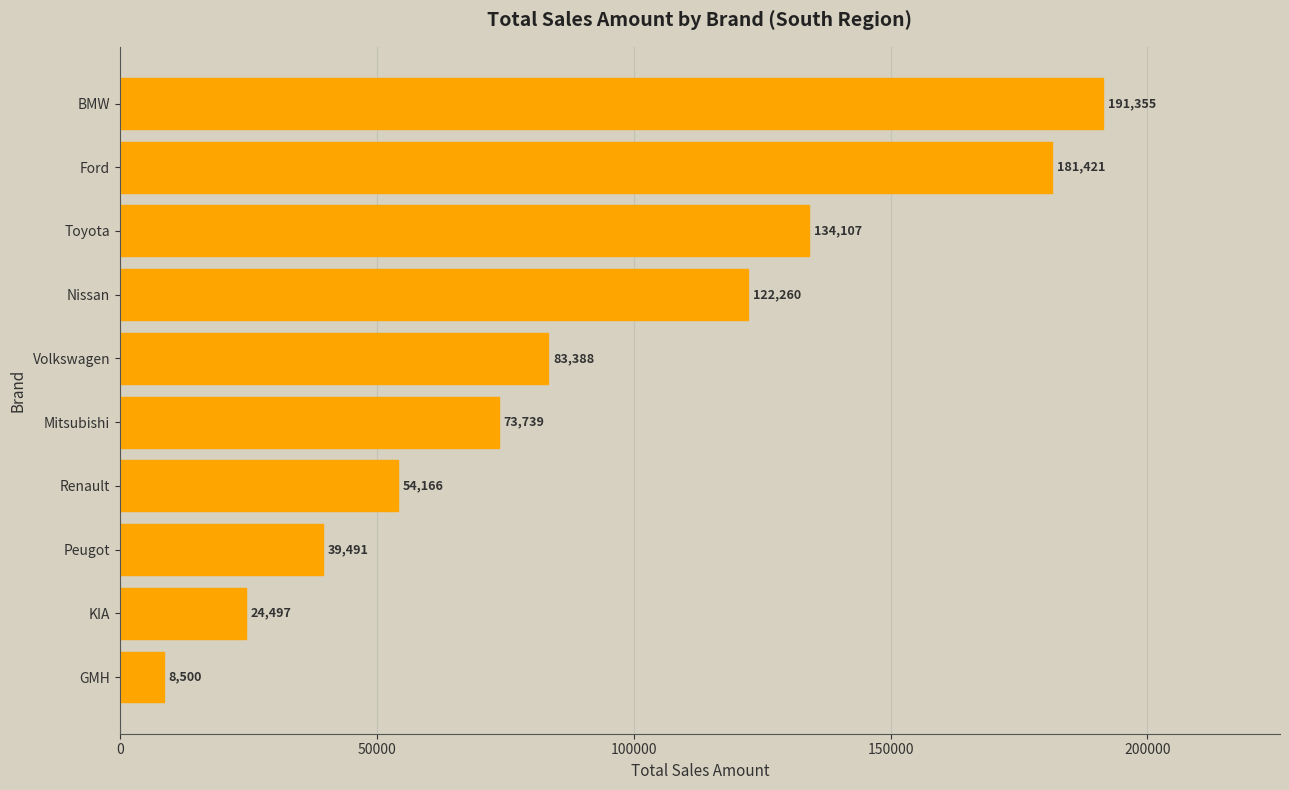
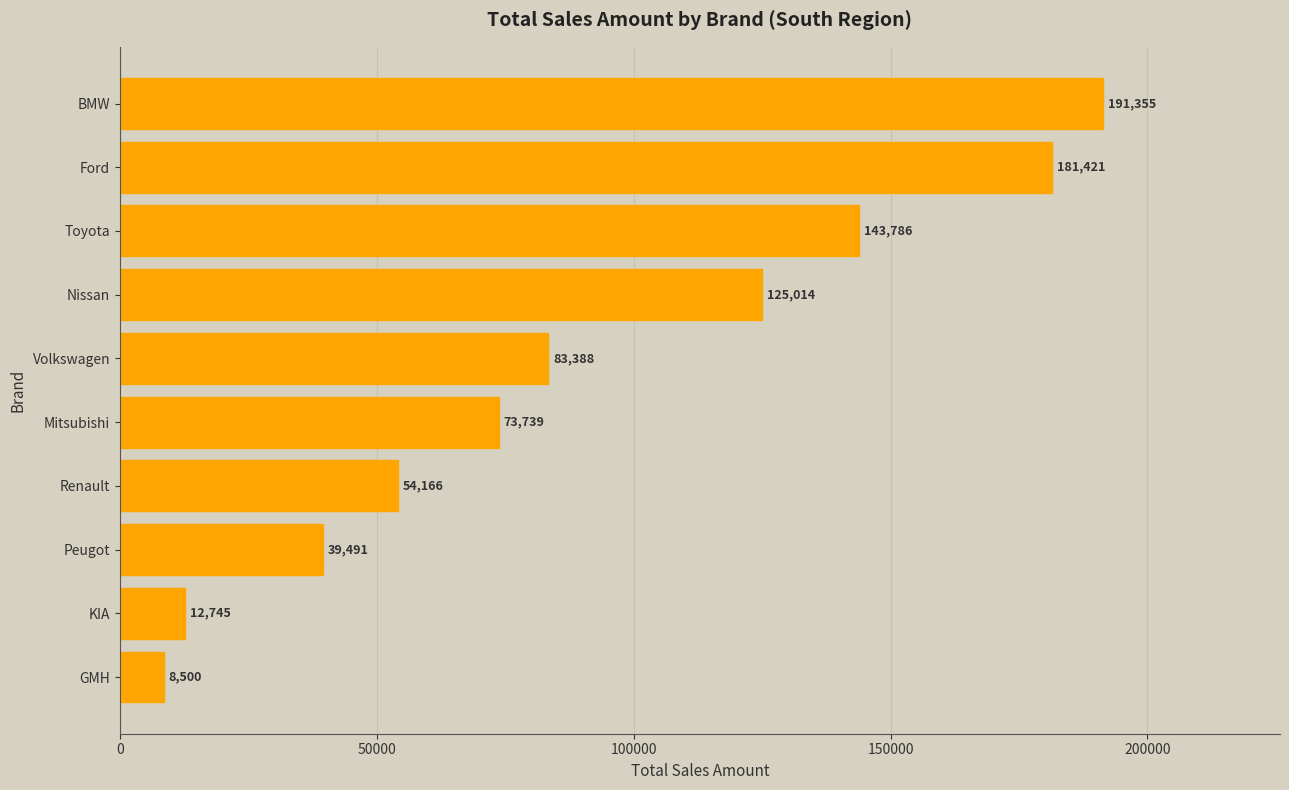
  {
    "BMW": "191,355",
    "Ford": "181,421",
-   "Toyota": "134,107",
-   "Nissan": "122,260",
+   "Toyota": "143,786",
+   "Nissan": "125,014",
    "Volkswagen": "83,388",
    "Mitsubishi": "73,739",
    "Renault": "54,166",
    "Peugot": "39,491",
-   "KIA": "24,497",
+   "KIA": "12,745",
    "GMH": "8,500"
  }
